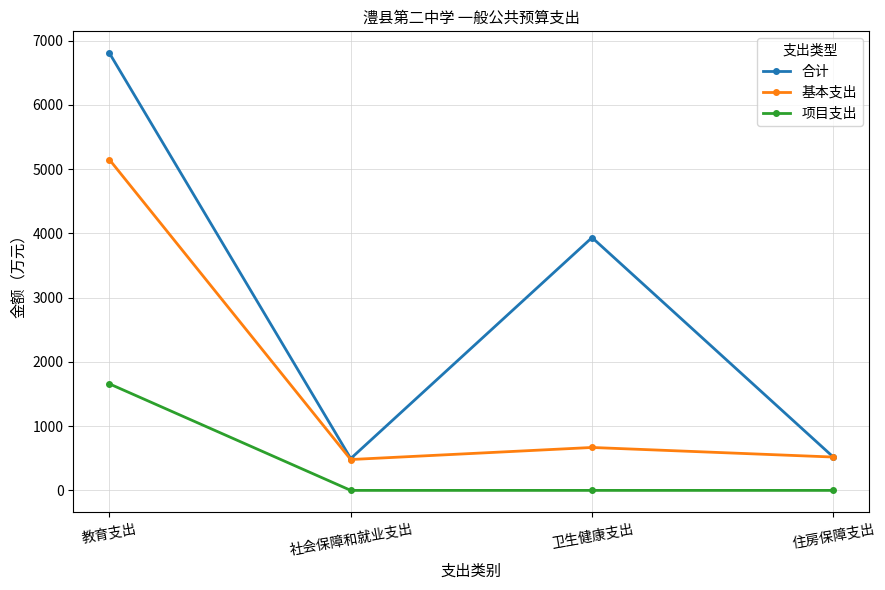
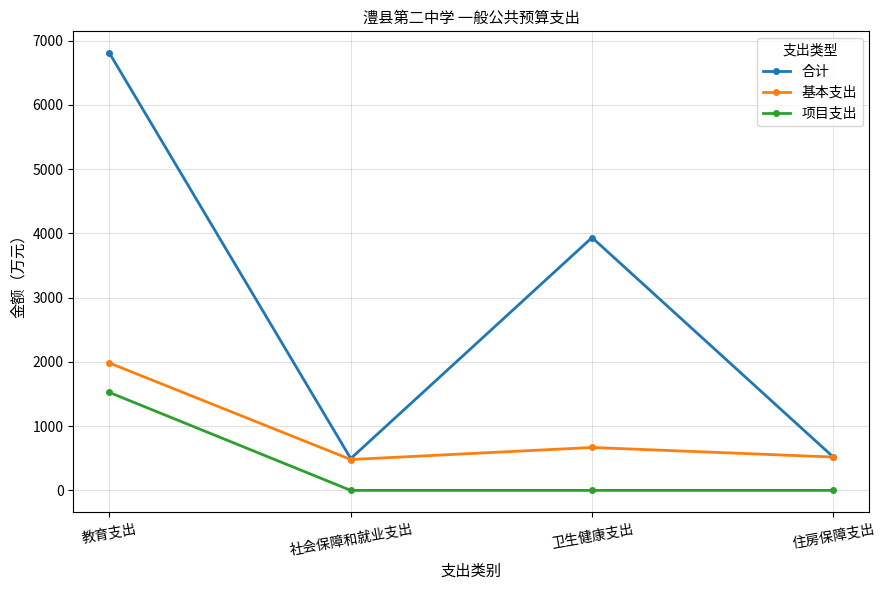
  {
    "合计": {
      "教育支出": 6800,
      "卫生健康支出": 3900
    },
    "基本支出": {
-     "教育支出": 5100,
+     "教育支出": 2000,
      "卫生健康支出": 700
    },
    "项目支出": {
-     "教育支出": 1700,
+     "教育支出": 1500,
      "社会保障和就业支出": 0,
      "卫生健康支出": 0,
      "住房保障支出": 0
    }
  }
